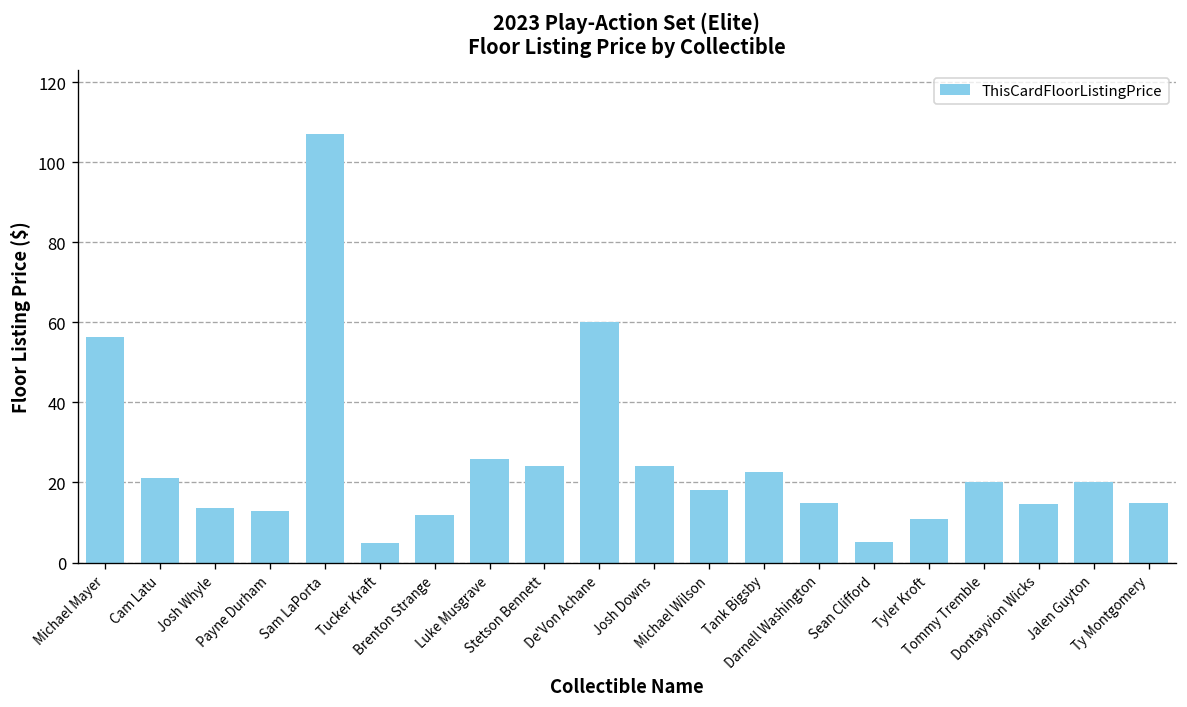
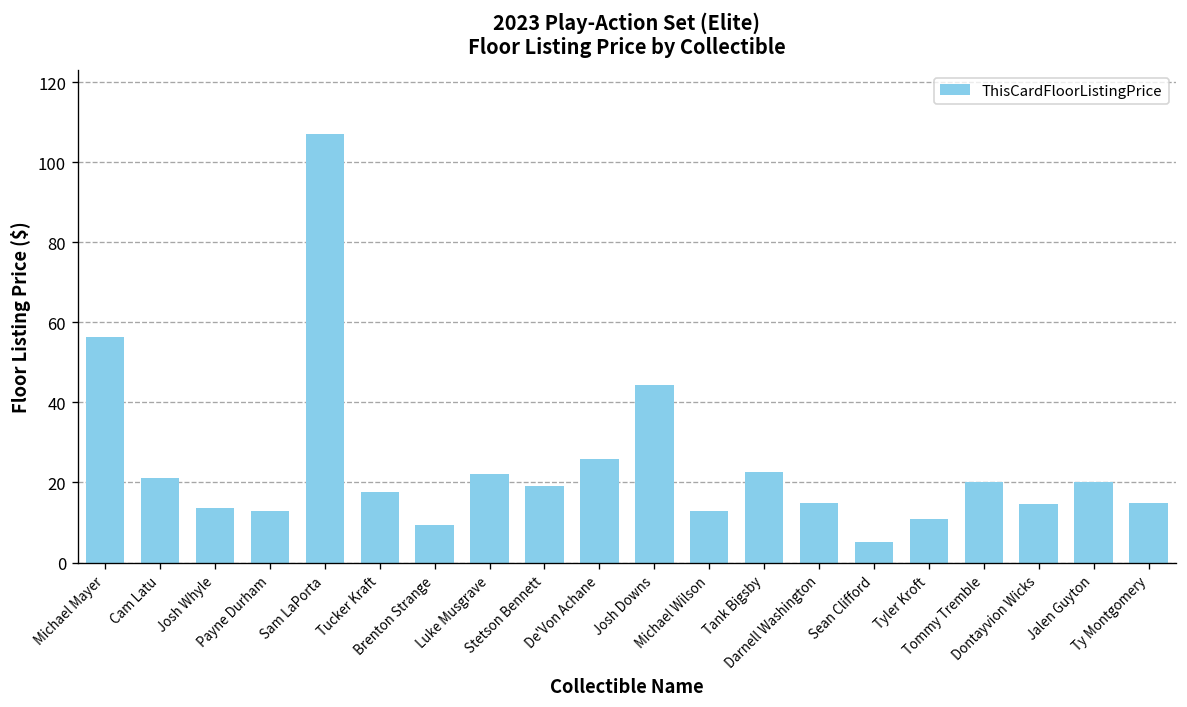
  {
    "Michael Mayer": 56,
    "Cam Latu": 21,
    "Josh Whyle": 14,
    "Payne Durham": 13,
    "Sam LaPorta": 107,
-   "Tucker Kraft": 5,
-   "Brenton Strange": 12,
-   "Luke Musgrave": 26,
-   "Stetson Bennett": 24,
-   "De'Von Achane": 60,
-   "Josh Downs": 24,
-   "Michael Wilson": 18,
+   "Tucker Kraft": 18,
+   "Brenton Strange": 9,
+   "Luke Musgrave": 22,
+   "Stetson Bennett": 19,
+   "De'Von Achane": 26,
+   "Josh Downs": 44,
+   "Michael Wilson": 13,
    "Tank Bigsby": 23,
    "Darnell Washington": 15,
    "Sean Clifford": 5,
    "Tyler Kroft": 11,
    "Tommy Tremble": 20,
    "Dontayvion Wicks": 15,
    "Jalen Guyton": 20,
    "Ty Montgomery": 15
  }
